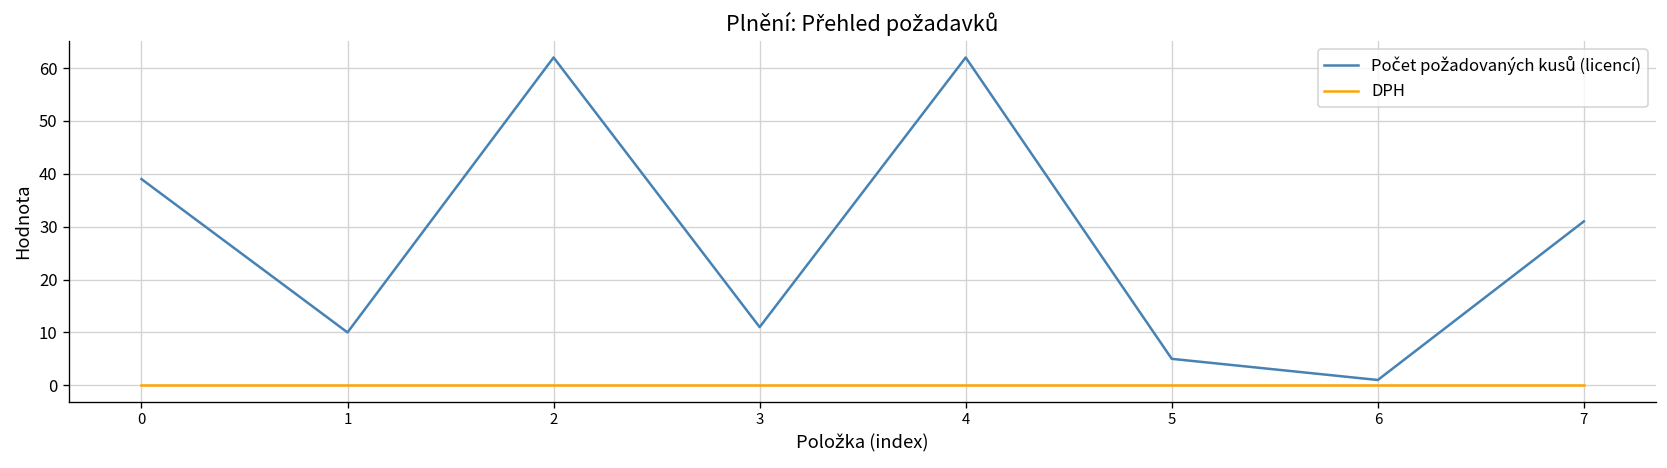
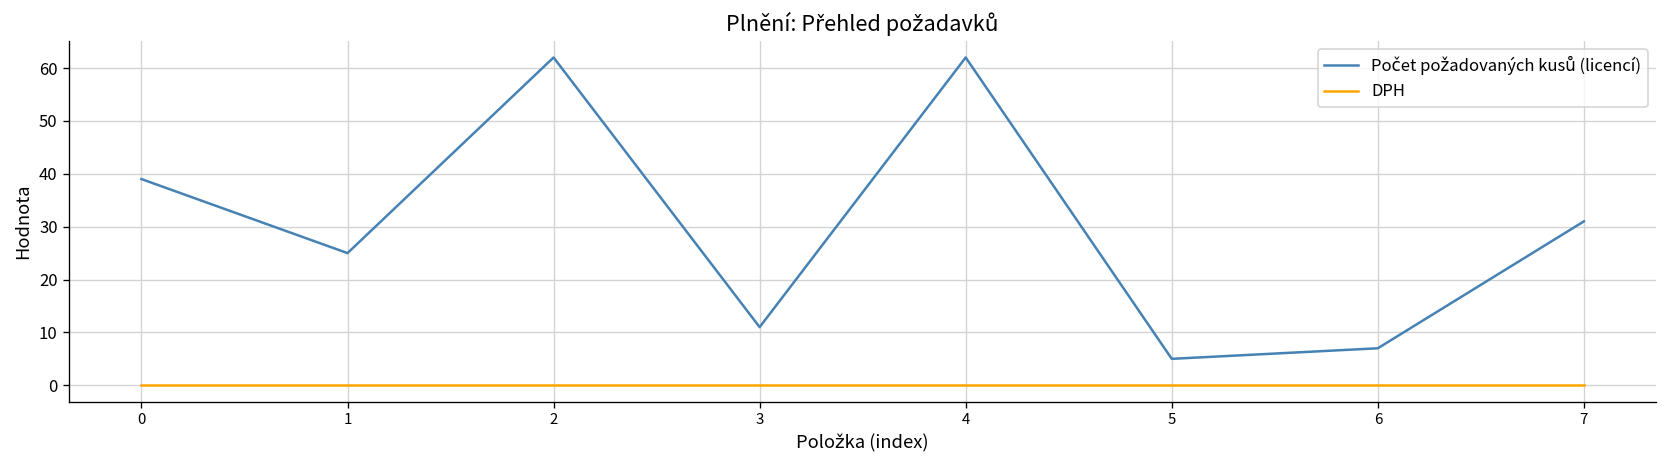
  {
    "Počet požadovaných kusů (licencí)": {
      "0": 39,
-     "1": 10,
+     "1": 25,
      "2": 62,
      "3": 11,
      "4": 62,
      "5": 5,
-     "6": 1,
+     "6": 7,
      "7": 31
    },
    "DPH": {
      "0": 0,
      "1": 0,
      "2": 0,
      "3": 0,
      "4": 0,
      "5": 0,
      "6": 0,
      "7": 0
    }
  }
